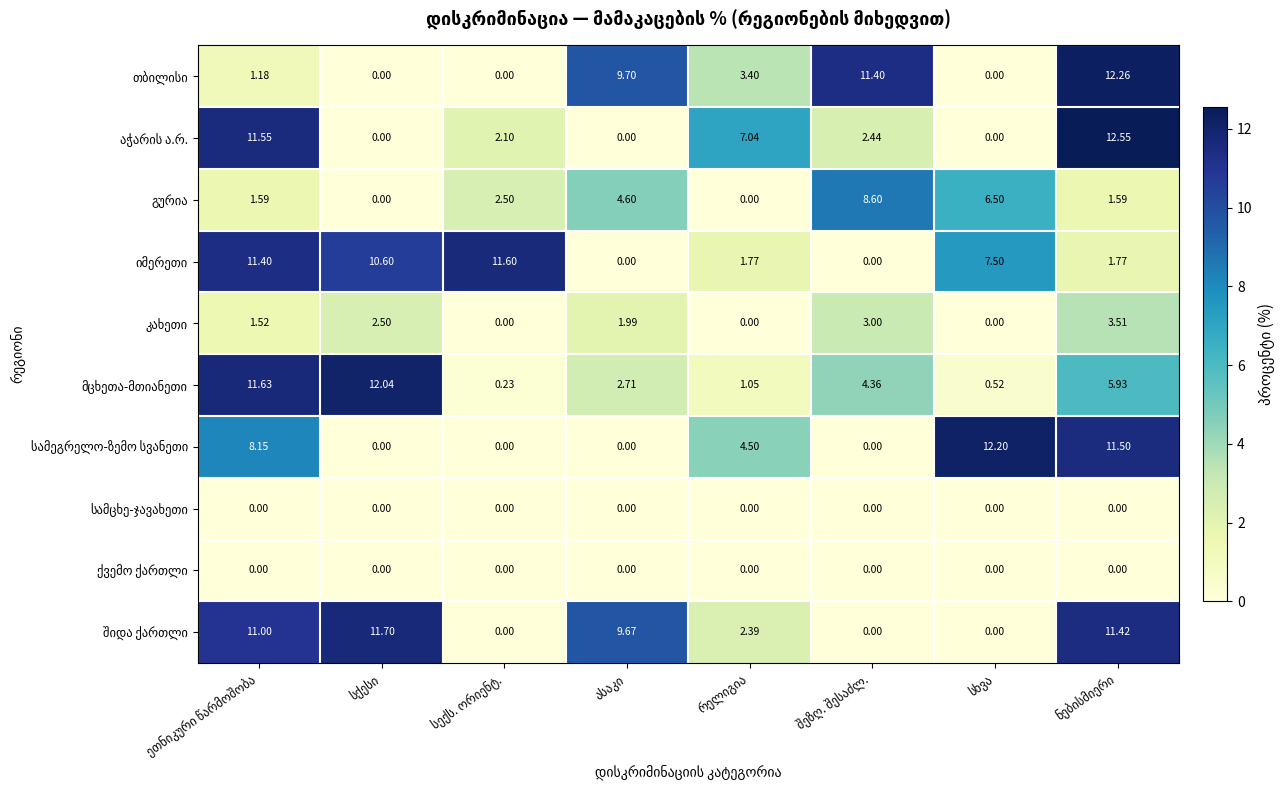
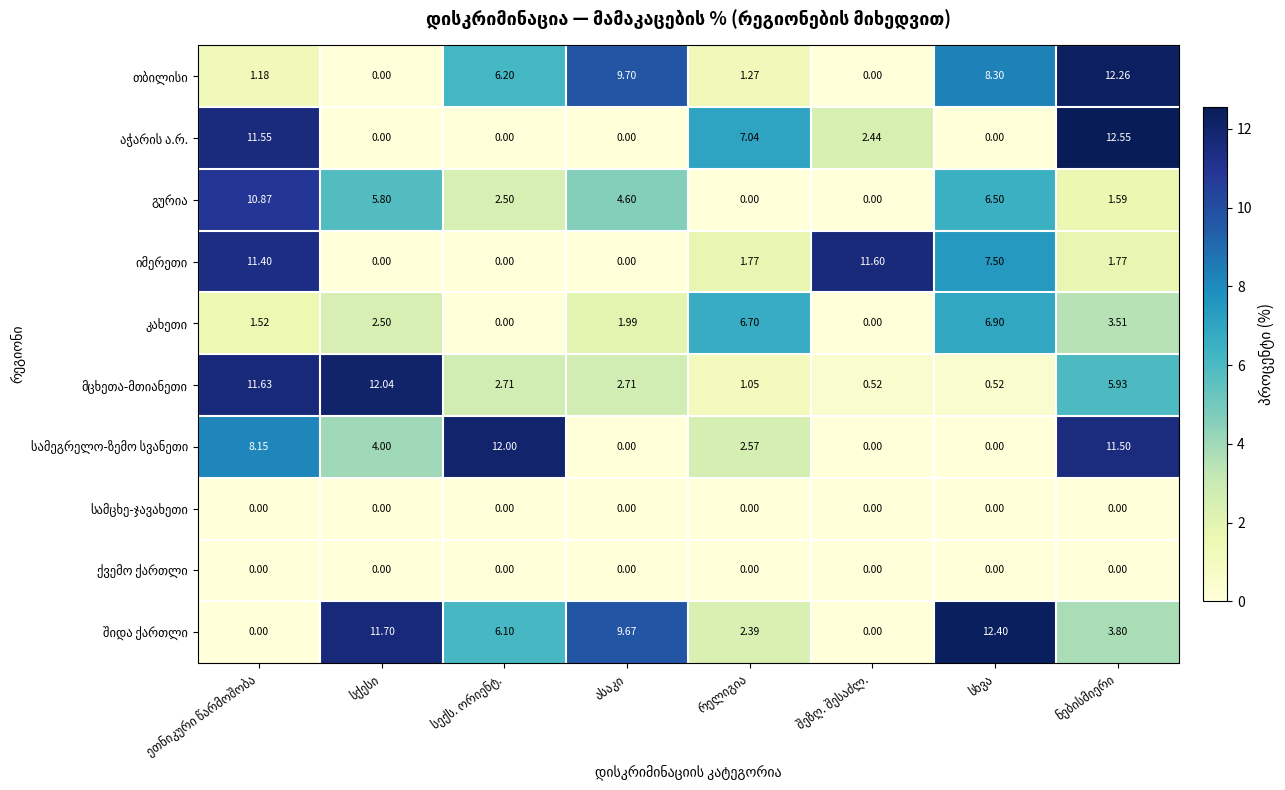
  {
    "თბილისი": {
      "ეთნიკური წარმოშობა": 1.18,
      "სქესი": 0.00,
-     "სექს. ორიენტ.": 0.00,
+     "სექს. ორიენტ.": 6.20,
      "ასაკი": 9.70,
-     "რელიგია": 3.40,
-     "შეზღ. შესაძლ.": 11.40,
-     "სხვა": 0.00,
+     "რელიგია": 1.27,
+     "შეზღ. შესაძლ.": 0.00,
+     "სხვა": 8.30,
      "ნებისმიერი": 12.26
    },
    "აჭარის ა.რ.": {
      "ეთნიკური წარმოშობა": 11.55,
      "სქესი": 0.00,
-     "სექს. ორიენტ.": 2.10,
+     "სექს. ორიენტ.": 0.00,
      "ასაკი": 0.00,
      "რელიგია": 7.04,
      "შეზღ. შესაძლ.": 2.44,
      "სხვა": 0.00,
      "ნებისმიერი": 12.55
    },
    "გურია": {
-     "ეთნიკური წარმოშობა": 1.59,
-     "სქესი": 0.00,
+     "ეთნიკური წარმოშობა": 10.87,
+     "სქესი": 5.80,
      "სექს. ორიენტ.": 2.50,
      "ასაკი": 4.60,
      "რელიგია": 0.00,
-     "შეზღ. შესაძლ.": 8.60,
+     "შეზღ. შესაძლ.": 0.00,
      "სხვა": 6.50,
      "ნებისმიერი": 1.59
    },
    "იმერეთი": {
      "ეთნიკური წარმოშობა": 11.40,
-     "სქესი": 10.60,
-     "სექს. ორიენტ.": 11.60,
+     "სქესი": 0.00,
+     "სექს. ორიენტ.": 0.00,
      "ასაკი": 0.00,
      "რელიგია": 1.77,
-     "შეზღ. შესაძლ.": 0.00,
+     "შეზღ. შესაძლ.": 11.60,
      "სხვა": 7.50,
      "ნებისმიერი": 1.77
    },
    "კახეთი": {
      "ეთნიკური წარმოშობა": 1.52,
      "სქესი": 2.50,
      "სექს. ორიენტ.": 0.00,
      "ასაკი": 1.99,
-     "რელიგია": 0.00,
-     "შეზღ. შესაძლ.": 3.00,
-     "სხვა": 0.00,
+     "რელიგია": 6.70,
+     "შეზღ. შესაძლ.": 0.00,
+     "სხვა": 6.90,
      "ნებისმიერი": 3.51
    },
    "მცხეთა-მთიანეთი": {
      "ეთნიკური წარმოშობა": 11.63,
      "სქესი": 12.04,
-     "სექს. ორიენტ.": 0.23,
+     "სექს. ორიენტ.": 2.71,
      "ასაკი": 2.71,
      "რელიგია": 1.05,
-     "შეზღ. შესაძლ.": 4.36,
+     "შეზღ. შესაძლ.": 0.52,
      "სხვა": 0.52,
      "ნებისმიერი": 5.93
    },
    "სამეგრელო-ზემო სვანეთი": {
      "ეთნიკური წარმოშობა": 8.15,
-     "სქესი": 0.00,
-     "სექს. ორიენტ.": 0.00,
+     "სქესი": 4.00,
+     "სექს. ორიენტ.": 12.00,
      "ასაკი": 0.00,
-     "რელიგია": 4.50,
+     "რელიგია": 2.57,
      "შეზღ. შესაძლ.": 0.00,
-     "სხვა": 12.20,
+     "სხვა": 0.00,
      "ნებისმიერი": 11.50
    },
    "სამცხე-ჯავახეთი": {
      "ეთნიკური წარმოშობა": 0.00,
      "სქესი": 0.00,
      "სექს. ორიენტ.": 0.00,
      "ასაკი": 0.00,
      "რელიგია": 0.00,
      "შეზღ. შესაძლ.": 0.00,
      "სხვა": 0.00,
      "ნებისმიერი": 0.00
    },
    "ქვემო ქართლი": {
      "ეთნიკური წარმოშობა": 0.00,
      "სქესი": 0.00,
      "სექს. ორიენტ.": 0.00,
      "ასაკი": 0.00,
      "რელიგია": 0.00,
      "შეზღ. შესაძლ.": 0.00,
      "სხვა": 0.00,
      "ნებისმიერი": 0.00
    },
    "შიდა ქართლი": {
-     "ეთნიკური წარმოშობა": 11.00,
+     "ეთნიკური წარმოშობა": 0.00,
      "სქესი": 11.70,
-     "სექს. ორიენტ.": 0.00,
+     "სექს. ორიენტ.": 6.10,
      "ასაკი": 9.67,
      "რელიგია": 2.39,
      "შეზღ. შესაძლ.": 0.00,
-     "სხვა": 0.00,
-     "ნებისმიერი": 11.42
+     "სხვა": 12.40,
+     "ნებისმიერი": 3.80
    }
  }
